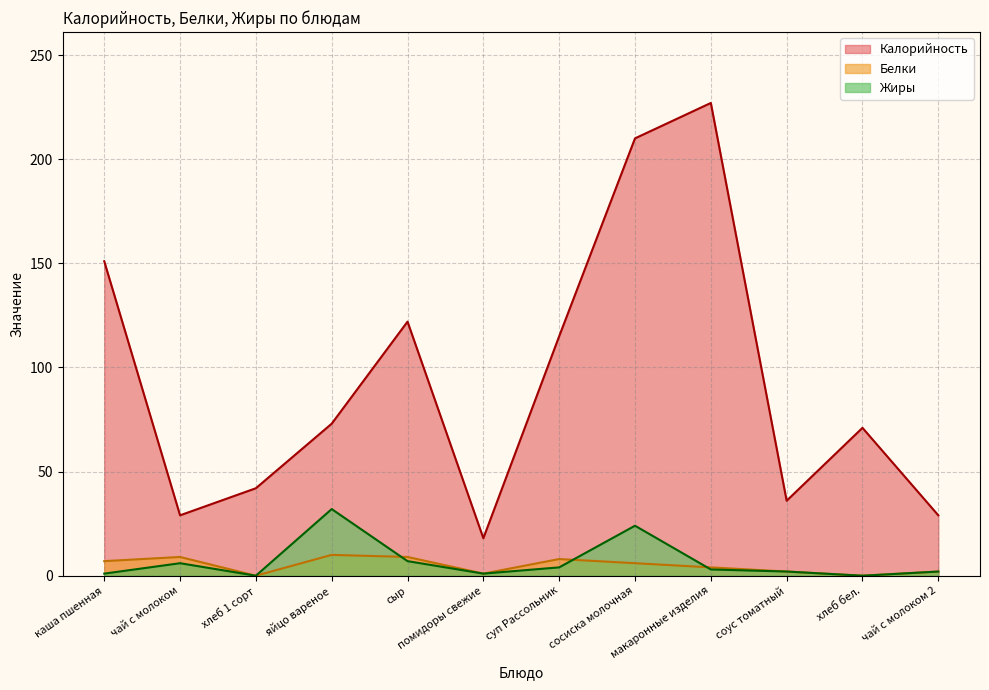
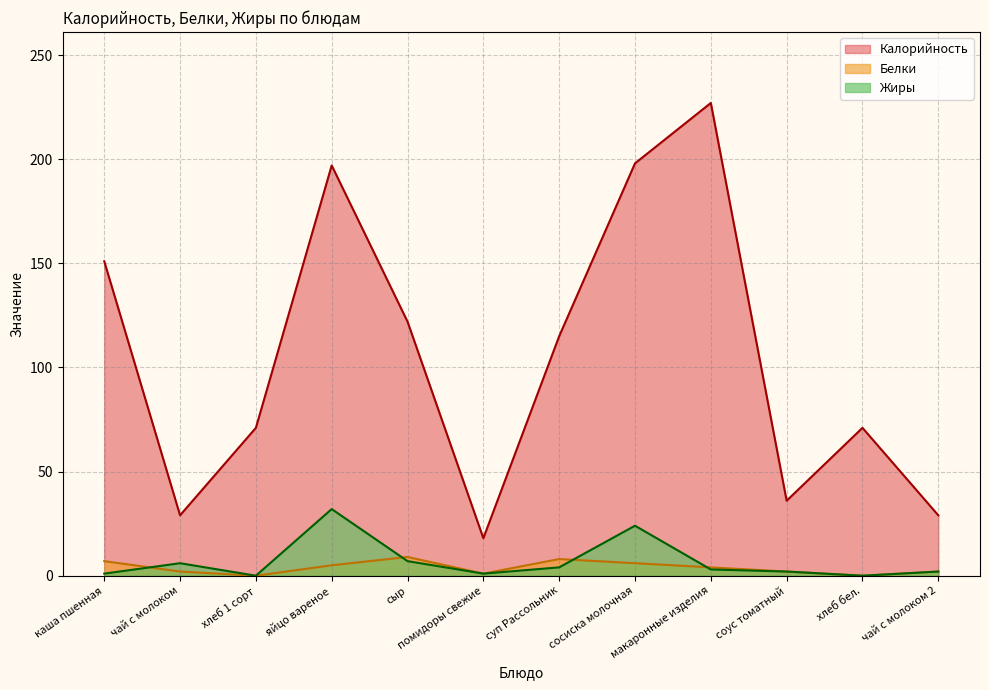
  {
    "Калорийность": {
      "каша пшенная": 151,
      "чай с молоком": 29,
-     "хлеб 1 сорт": 42,
-     "яйцо вареное": 73,
+     "хлеб 1 сорт": 71,
+     "яйцо вареное": 197,
      "сыр": 122,
      "помидоры свежие": 18,
      "суп Рассольник": 115,
-     "сосиска молочная": 210,
+     "сосиска молочная": 198,
      "макаронные изделия": 227,
      "соус томатный": 36,
      "хлеб бел.": 71,
      "чай с молоком 2": 29
    },
    "Белки": {
      "каша пшенная": 7,
-     "чай с молоком": 9,
-     "яйцо вареное": 10,
+     "чай с молоком": 2,
+     "яйцо вареное": 5,
      "сыр": 9,
      "суп Рассольник": 8,
      "сосиска молочная": 6
    },
    "Жиры": {
      "каша пшенная": 1,
      "чай с молоком": 6,
      "яйцо вареное": 32,
      "сыр": 7,
      "суп Рассольник": 4,
      "сосиска молочная": 24
    }
  }
